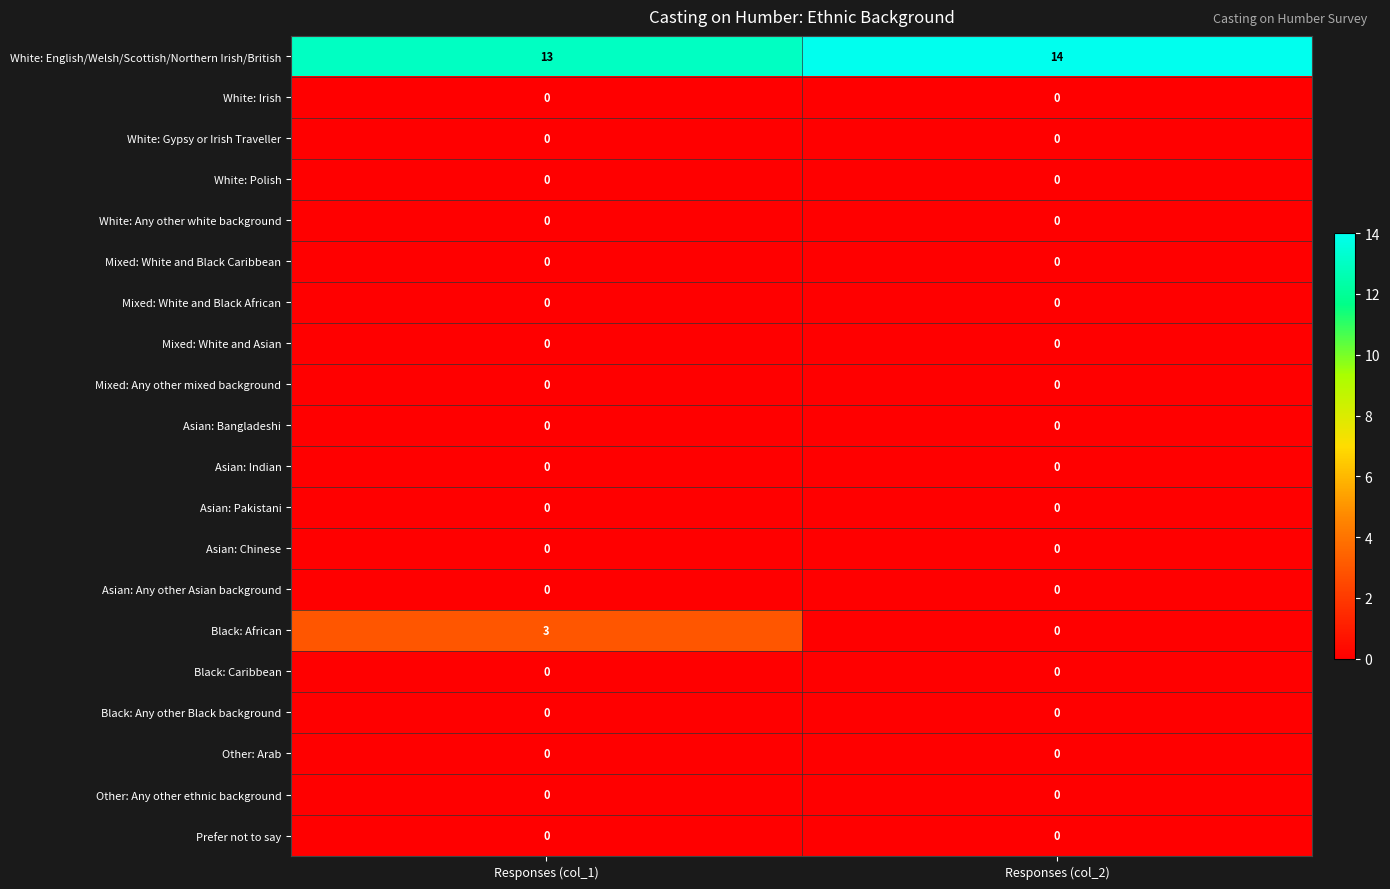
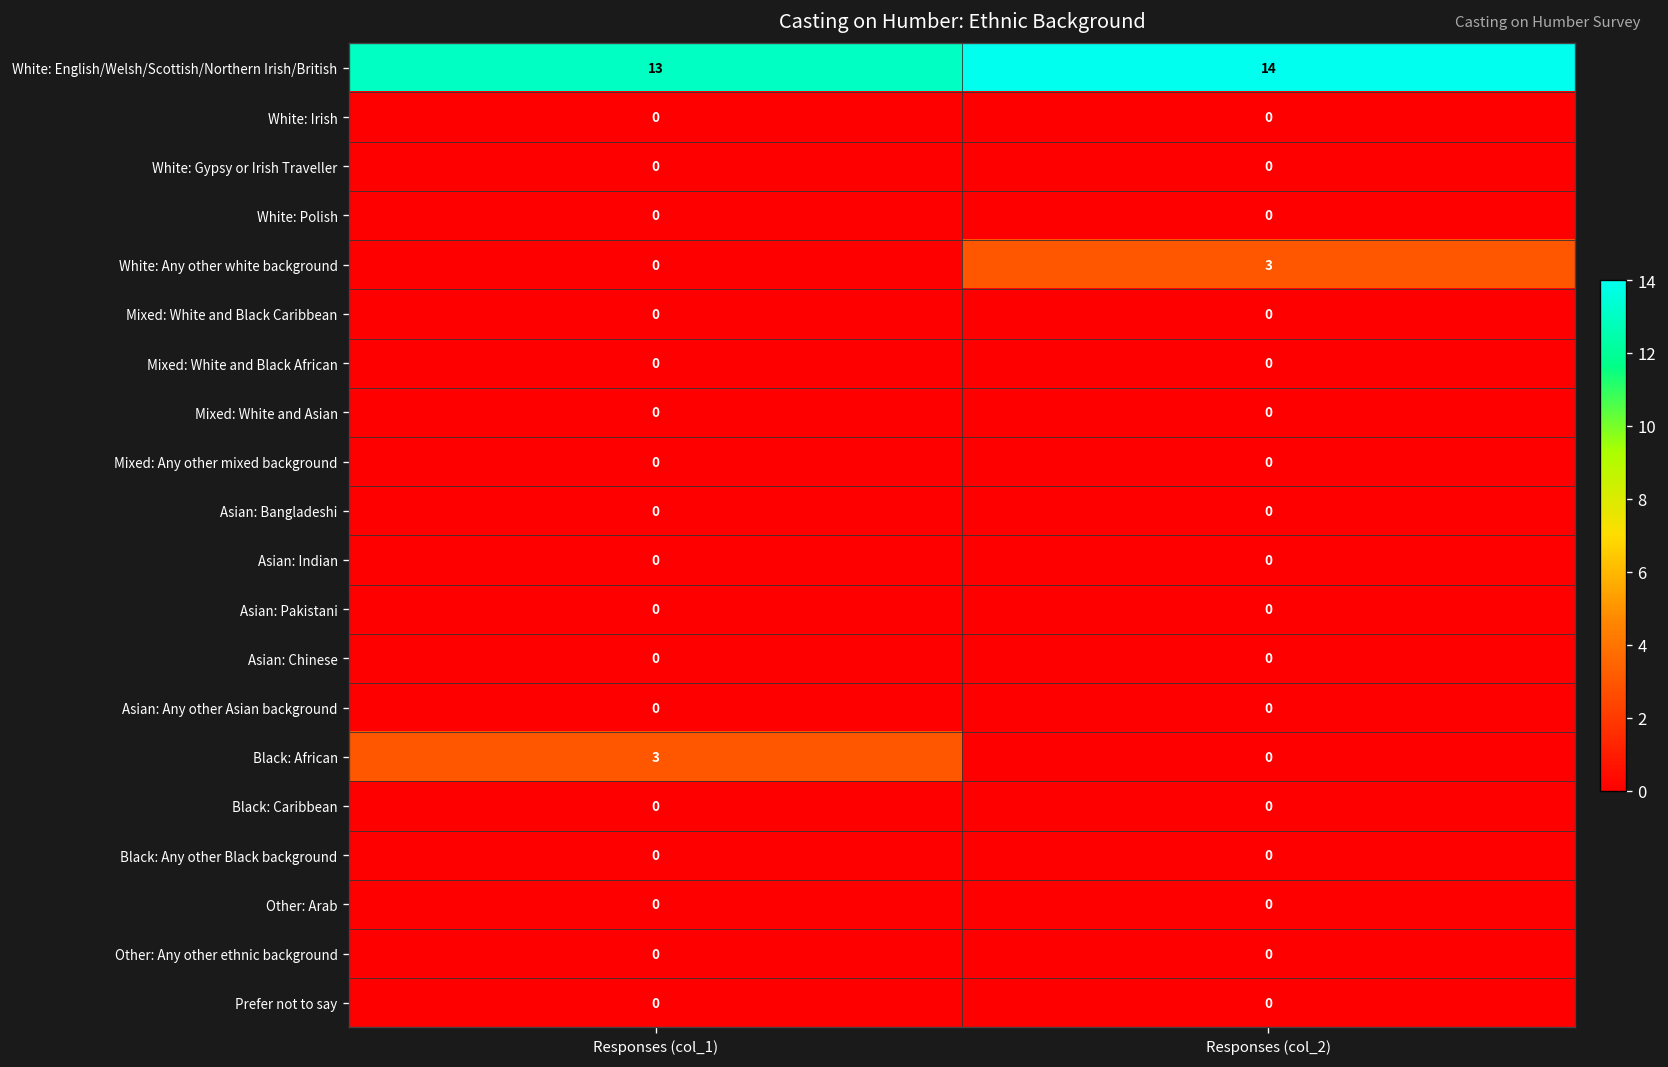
  {
    "White: English/Welsh/Scottish/Northern Irish/British": {
      "Responses (col_1)": 13,
      "Responses (col_2)": 14
    },
    "White: Irish": {
      "Responses (col_1)": 0,
      "Responses (col_2)": 0
    },
    "White: Gypsy or Irish Traveller": {
      "Responses (col_1)": 0,
      "Responses (col_2)": 0
    },
    "White: Polish": {
      "Responses (col_1)": 0,
      "Responses (col_2)": 0
    },
    "White: Any other white background": {
      "Responses (col_1)": 0,
-     "Responses (col_2)": 0
+     "Responses (col_2)": 3
    },
    "Mixed: White and Black Caribbean": {
      "Responses (col_1)": 0,
      "Responses (col_2)": 0
    },
    "Mixed: White and Black African": {
      "Responses (col_1)": 0,
      "Responses (col_2)": 0
    },
    "Mixed: White and Asian": {
      "Responses (col_1)": 0,
      "Responses (col_2)": 0
    },
    "Mixed: Any other mixed background": {
      "Responses (col_1)": 0,
      "Responses (col_2)": 0
    },
    "Asian: Bangladeshi": {
      "Responses (col_1)": 0,
      "Responses (col_2)": 0
    },
    "Asian: Indian": {
      "Responses (col_1)": 0,
      "Responses (col_2)": 0
    },
    "Asian: Pakistani": {
      "Responses (col_1)": 0,
      "Responses (col_2)": 0
    },
    "Asian: Chinese": {
      "Responses (col_1)": 0,
      "Responses (col_2)": 0
    },
    "Asian: Any other Asian background": {
      "Responses (col_1)": 0,
      "Responses (col_2)": 0
    },
    "Black: African": {
      "Responses (col_1)": 3,
      "Responses (col_2)": 0
    },
    "Black: Caribbean": {
      "Responses (col_1)": 0,
      "Responses (col_2)": 0
    },
    "Black: Any other Black background": {
      "Responses (col_1)": 0,
      "Responses (col_2)": 0
    },
    "Other: Arab": {
      "Responses (col_1)": 0,
      "Responses (col_2)": 0
    },
    "Other: Any other ethnic background": {
      "Responses (col_1)": 0,
      "Responses (col_2)": 0
    },
    "Prefer not to say": {
      "Responses (col_1)": 0,
      "Responses (col_2)": 0
    }
  }
